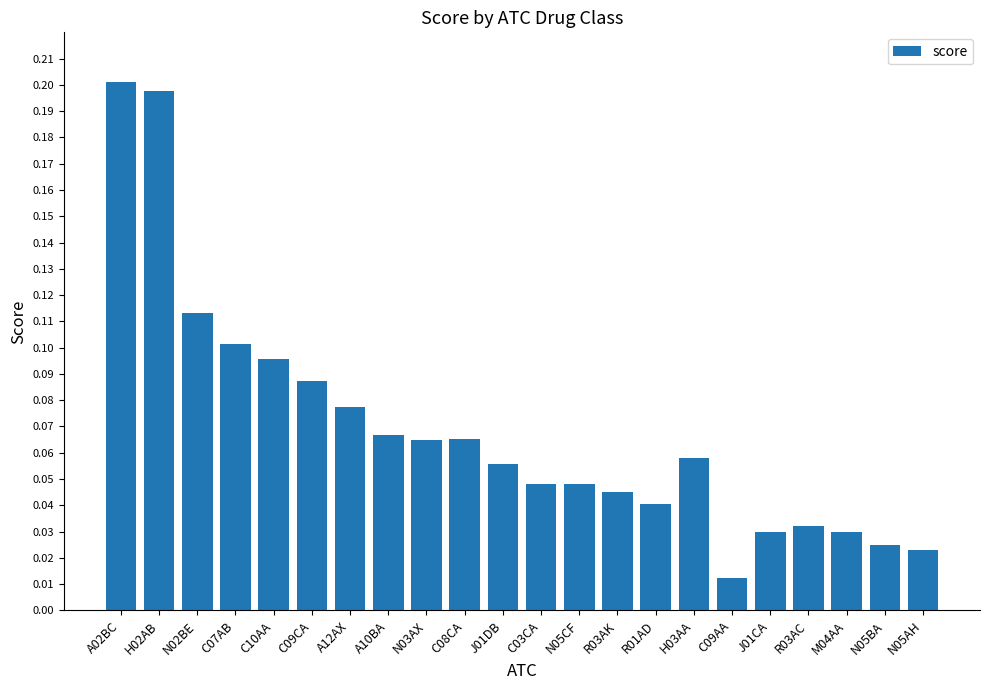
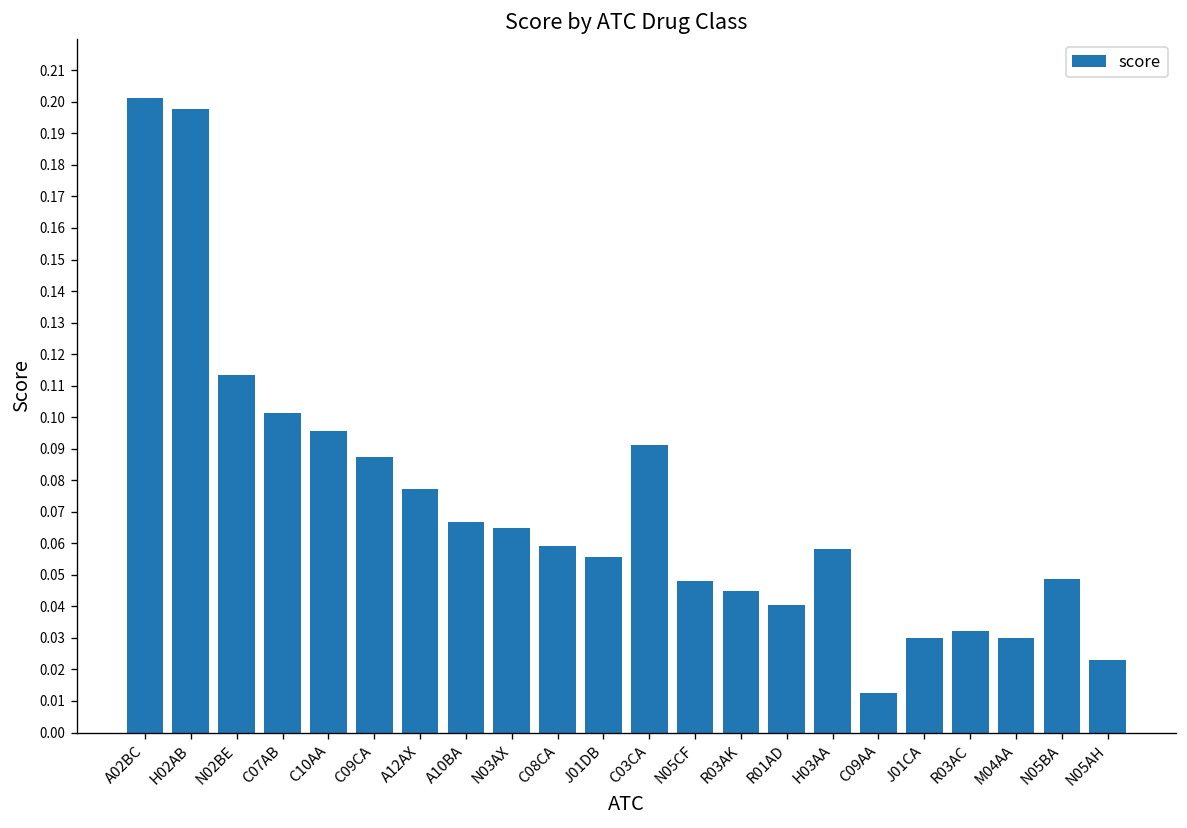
  {
    "A02BC": 0.201,
    "H02AB": 0.198,
    "N02BE": 0.113,
    "C07AB": 0.101,
    "C10AA": 0.096,
    "C09CA": 0.087,
    "A12AX": 0.077,
    "A10BA": 0.067,
    "N03AX": 0.065,
-   "C08CA": 0.065,
+   "C08CA": 0.059,
    "J01DB": 0.056,
-   "C03CA": 0.048,
+   "C03CA": 0.091,
    "N05CF": 0.048,
    "R03AK": 0.045,
    "R01AD": 0.041,
    "H03AA": 0.058,
    "C09AA": 0.012,
    "J01CA": 0.030,
    "R03AC": 0.032,
    "M04AA": 0.030,
-   "N05BA": 0.025,
+   "N05BA": 0.049,
    "N05AH": 0.023
  }
